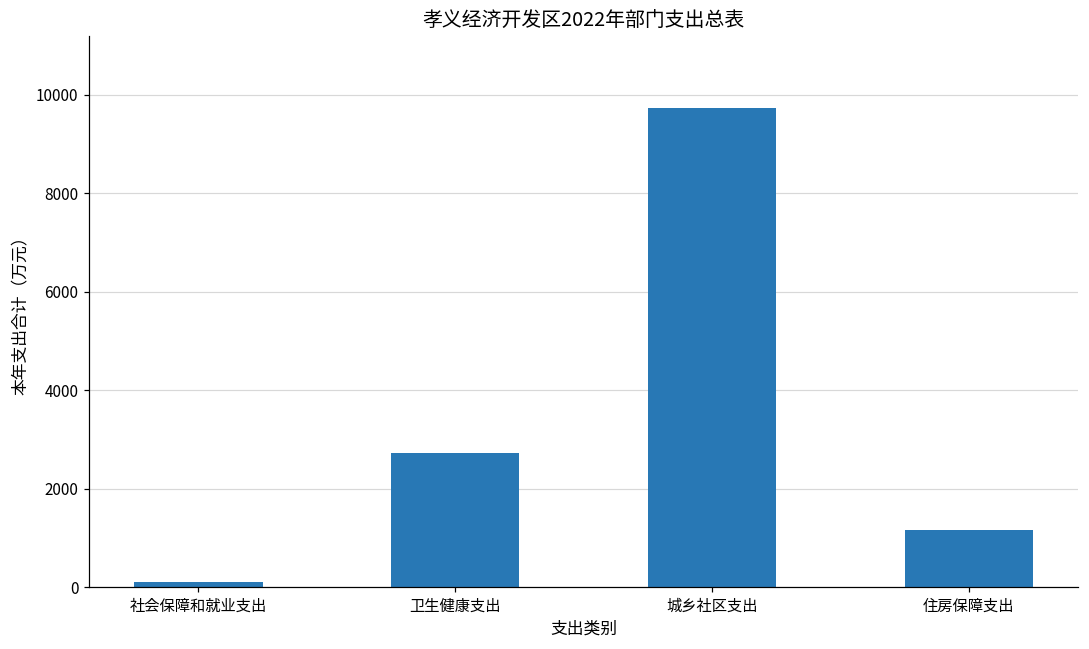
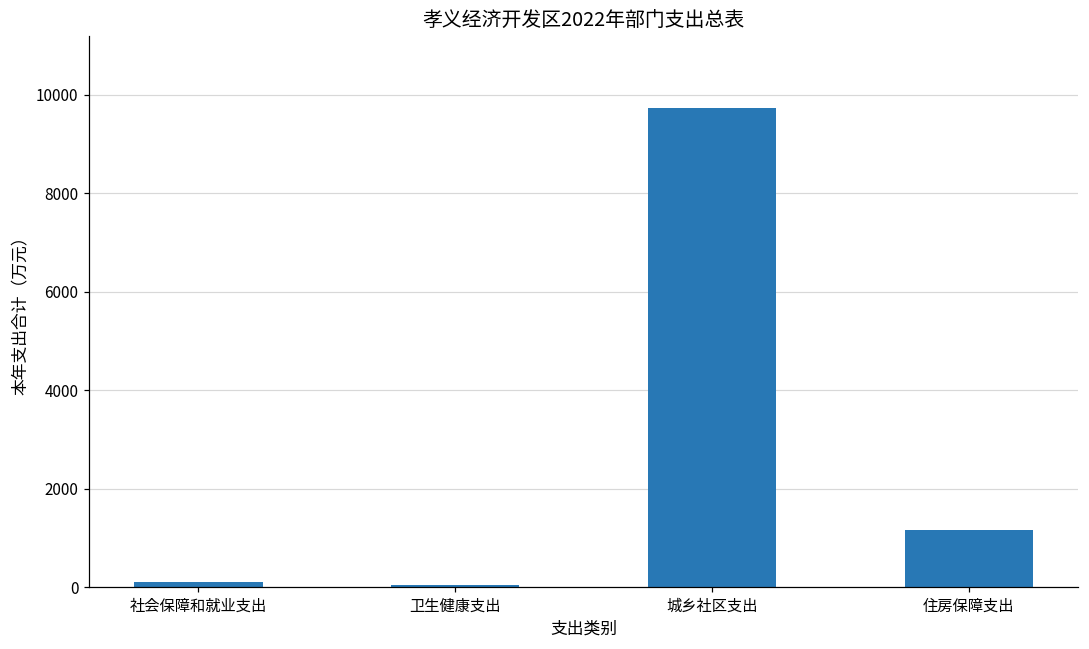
  {
    "社会保障和就业支出": 100,
-   "卫生健康支出": 2700,
+   "卫生健康支出": 0,
    "城乡社区支出": 9700,
    "住房保障支出": 1200
  }
